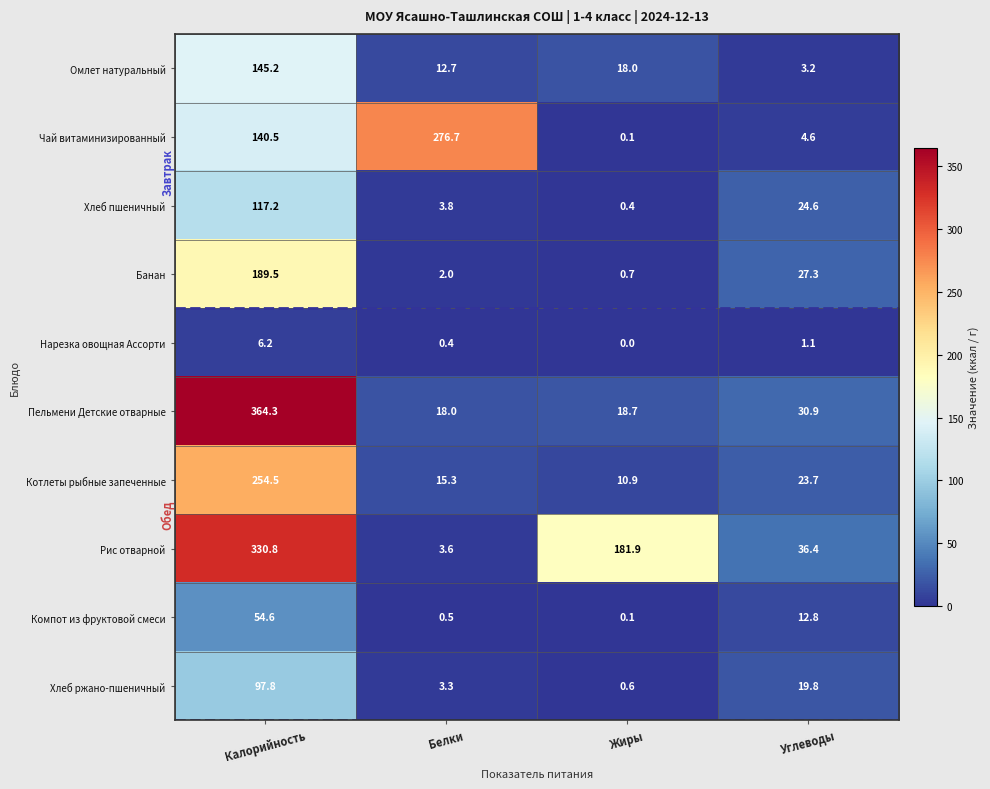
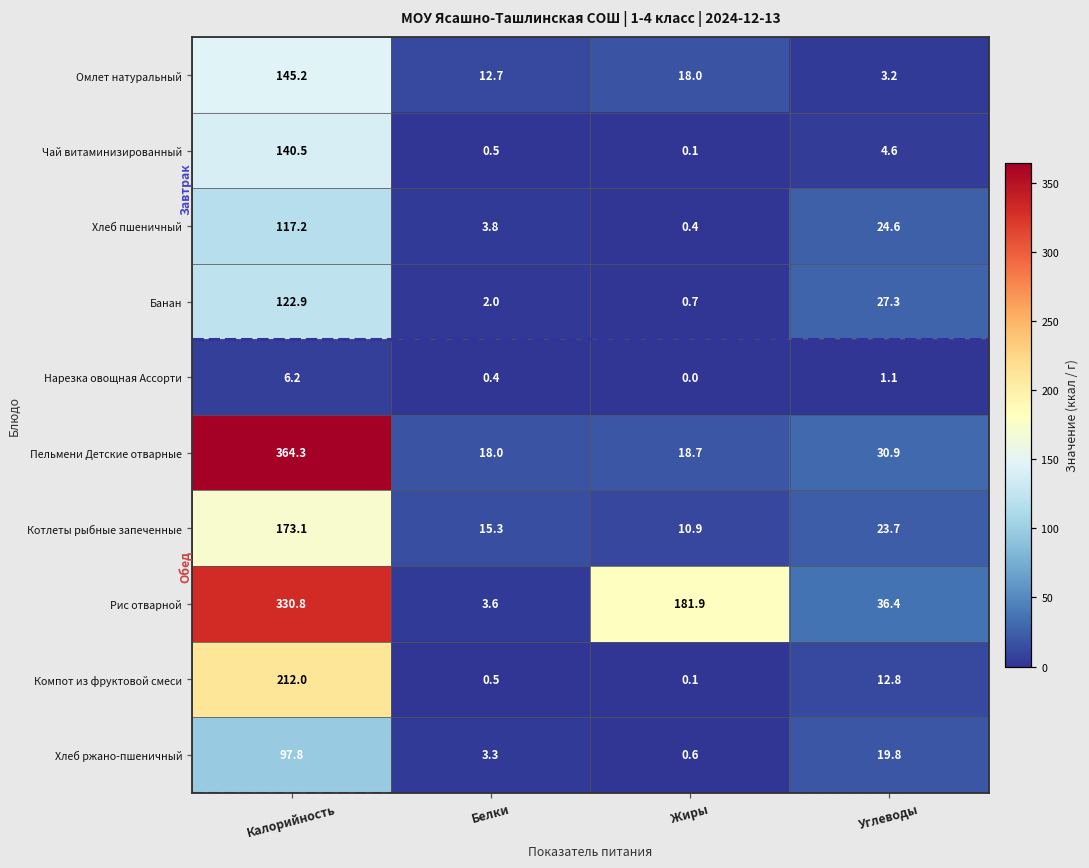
  {
    "Омлет натуральный": {
      "Калорийность": 145.2,
      "Белки": 12.7,
      "Жиры": 18.0,
      "Углеводы": 3.2
    },
    "Чай витаминизированный": {
      "Калорийность": 140.5,
-     "Белки": 276.7,
+     "Белки": 0.5,
      "Жиры": 0.1,
      "Углеводы": 4.6
    },
    "Хлеб пшеничный": {
      "Калорийность": 117.2,
      "Белки": 3.8,
      "Жиры": 0.4,
      "Углеводы": 24.6
    },
    "Банан": {
-     "Калорийность": 189.5,
+     "Калорийность": 122.9,
      "Белки": 2.0,
      "Жиры": 0.7,
      "Углеводы": 27.3
    },
    "Нарезка овощная Ассорти": {
      "Калорийность": 6.2,
      "Белки": 0.4,
      "Жиры": 0.0,
      "Углеводы": 1.1
    },
    "Пельмени Детские отварные": {
      "Калорийность": 364.3,
      "Белки": 18.0,
      "Жиры": 18.7,
      "Углеводы": 30.9
    },
    "Котлеты рыбные запеченные": {
-     "Калорийность": 254.5,
+     "Калорийность": 173.1,
      "Белки": 15.3,
      "Жиры": 10.9,
      "Углеводы": 23.7
    },
    "Рис отварной": {
      "Калорийность": 330.8,
      "Белки": 3.6,
      "Жиры": 181.9,
      "Углеводы": 36.4
    },
    "Компот из фруктовой смеси": {
-     "Калорийность": 54.6,
+     "Калорийность": 212.0,
      "Белки": 0.5,
      "Жиры": 0.1,
      "Углеводы": 12.8
    },
    "Хлеб ржано-пшеничный": {
      "Калорийность": 97.8,
      "Белки": 3.3,
      "Жиры": 0.6,
      "Углеводы": 19.8
    }
  }
